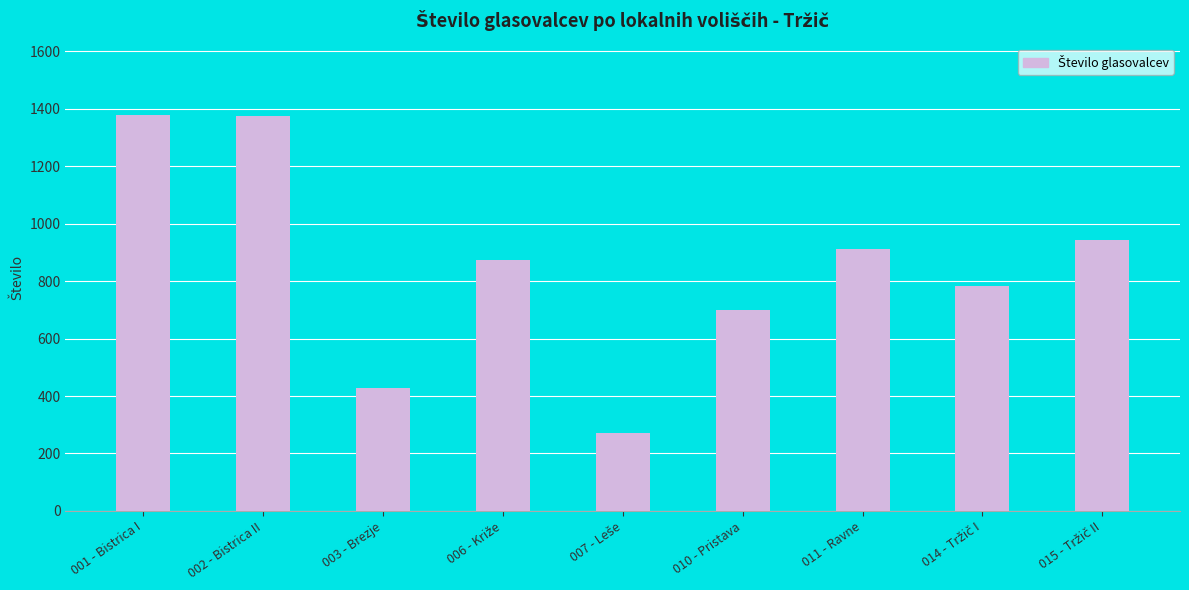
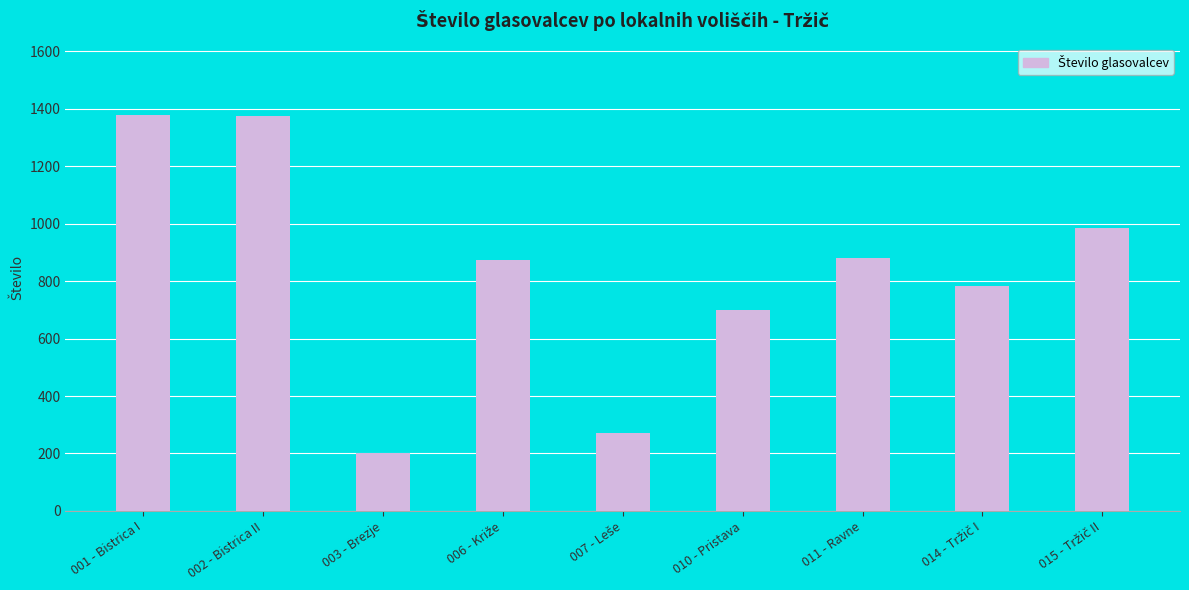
  {
    "001 - Bistrica I": 1380,
    "002 - Bistrica II": 1380,
-   "003 - Brezje": 430,
+   "003 - Brezje": 200,
    "006 - Križe": 870,
    "007 - Leše": 270,
    "010 - Pristava": 700,
-   "011 - Ravne": 910,
+   "011 - Ravne": 880,
    "014 - Tržič I": 780,
-   "015 - Tržič II": 950
+   "015 - Tržič II": 980
  }
